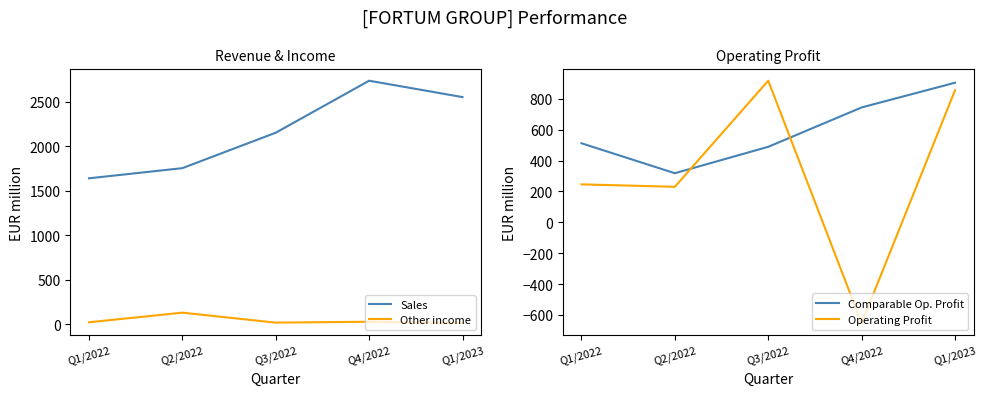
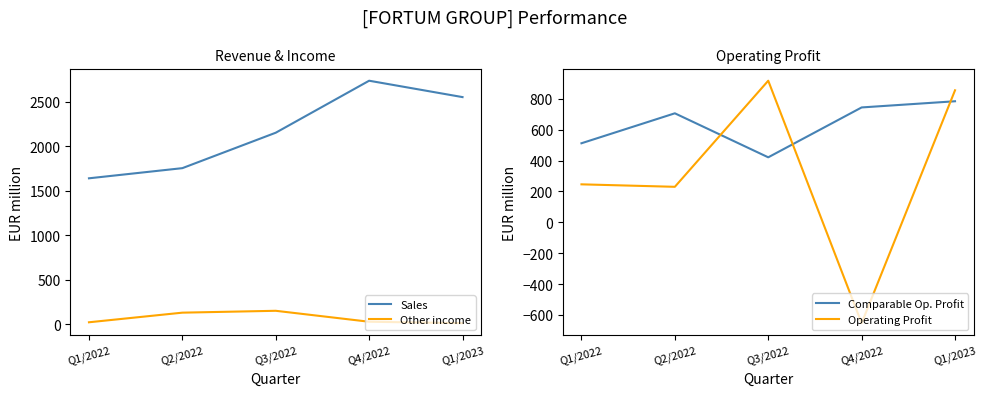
  {
    "Revenue & Income": {
      "Sales": {
        "Q1/2022": 1600,
        "Q2/2022": 1800,
        "Q3/2022": 2200,
        "Q4/2022": 2700,
        "Q1/2023": 2600
      },
      "Other income": {
        "Q1/2022": 0,
        "Q2/2022": 100,
-       "Q3/2022": 0
+       "Q3/2022": 200
      }
    },
    "Operating Profit": {
      "Comparable Op. Profit": {
        "Q1/2022": 510,
-       "Q2/2022": 320,
-       "Q3/2022": 490,
+       "Q2/2022": 710,
+       "Q3/2022": 420,
        "Q4/2022": 740,
-       "Q1/2023": 900
+       "Q1/2023": 780
      },
      "Operating Profit": {
        "Q1/2022": 250,
        "Q2/2022": 230,
        "Q3/2022": 920,
        "Q1/2023": 860
      }
    }
  }
